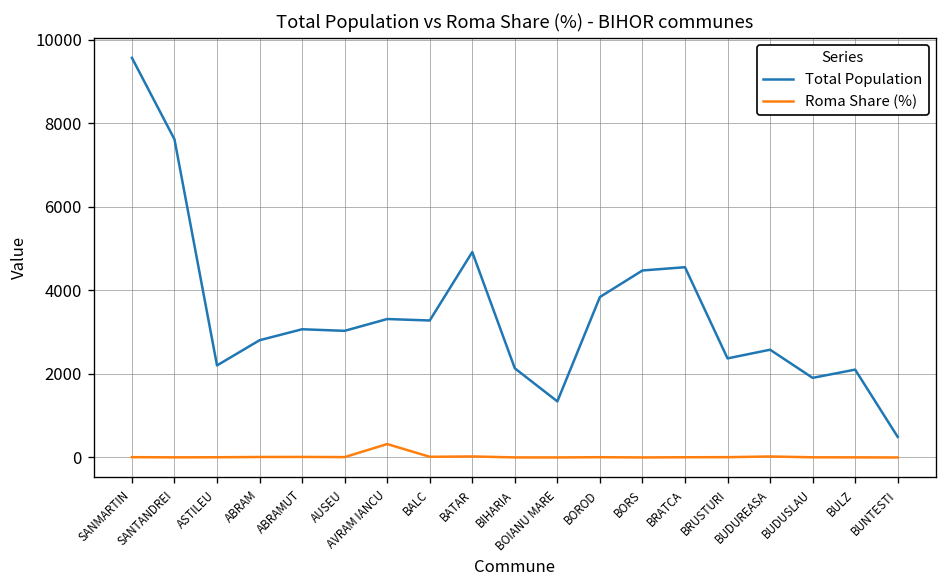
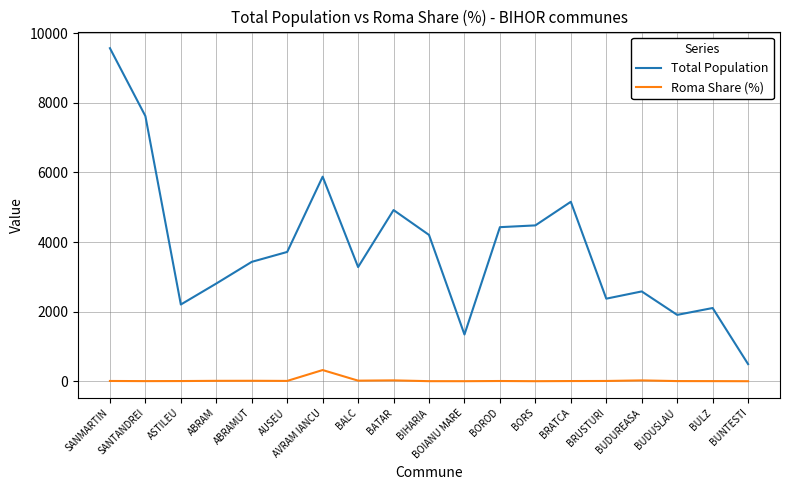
  {
    "Total Population": {
      "SANMARTIN": 9600,
      "SANTANDREI": 7600,
      "ASTILEU": 2200,
      "ABRAM": 2800,
-     "ABRAMUT": 3100,
-     "AUSEU": 3000,
-     "AVRAM IANCU": 3300,
+     "ABRAMUT": 3400,
+     "AUSEU": 3700,
+     "AVRAM IANCU": 5900,
      "BALC": 3300,
      "BATAR": 4900,
-     "BIHARIA": 2100,
+     "BIHARIA": 4200,
      "BOIANU MARE": 1300,
-     "BOROD": 3800,
+     "BOROD": 4400,
      "BORS": 4500,
-     "BRATCA": 4600,
+     "BRATCA": 5200,
      "BRUSTURI": 2400,
      "BUDUREASA": 2600,
      "BUDUSLAU": 1900,
      "BULZ": 2100,
      "BUNTESTI": 500
    },
    "Roma Share (%)": {
      "SANMARTIN": 0,
      "SANTANDREI": 0,
      "ASTILEU": 0,
      "ABRAM": 0,
      "ABRAMUT": 0,
      "AUSEU": 0,
      "AVRAM IANCU": 300,
      "BALC": 0,
      "BATAR": 0,
      "BIHARIA": 0,
      "BOIANU MARE": 0,
      "BOROD": 0,
      "BORS": 0,
      "BRATCA": 0,
      "BRUSTURI": 0,
      "BUDUREASA": 0,
      "BUDUSLAU": 0,
      "BULZ": 0,
      "BUNTESTI": 0
    }
  }
